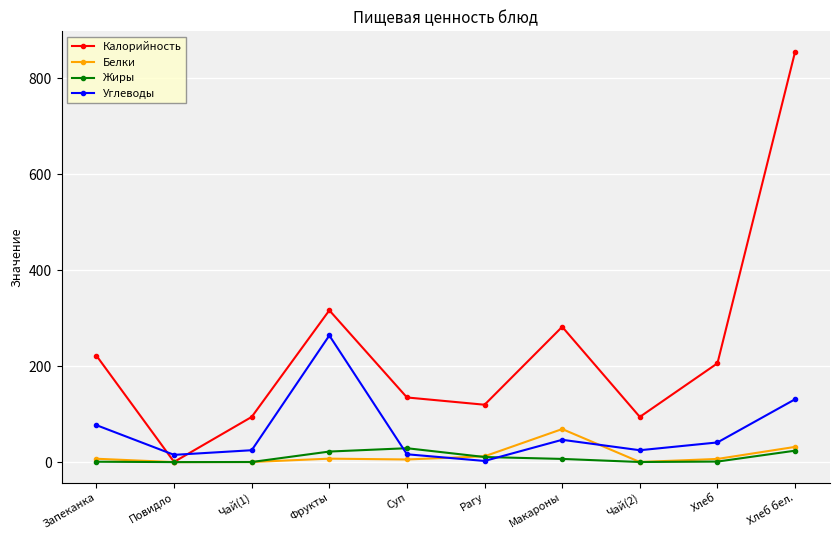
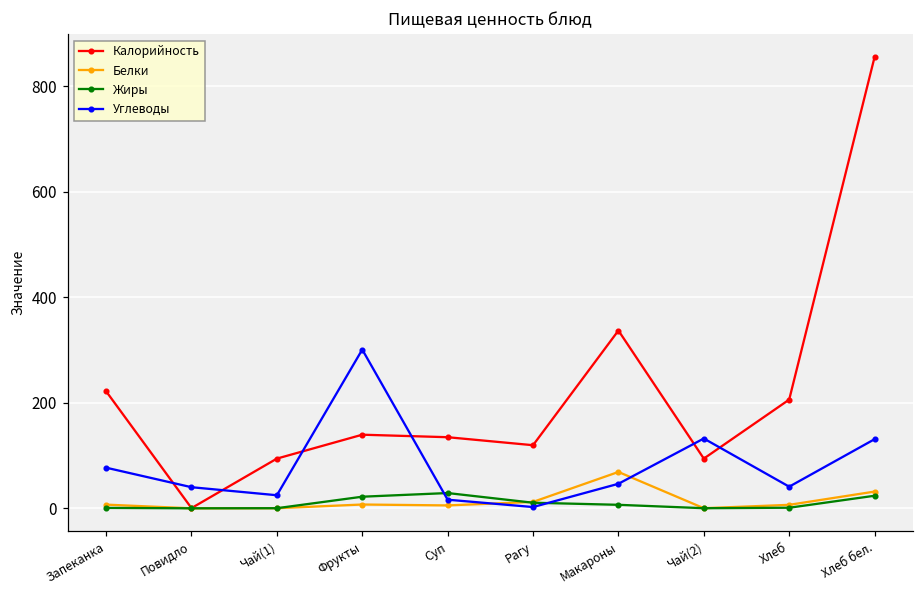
  {
    "Калорийность": {
      "Запеканка": 220,
      "Чай(1)": 90,
-     "Фрукты": 320,
+     "Фрукты": 140,
      "Суп": 130,
      "Рагу": 120,
-     "Макароны": 280,
+     "Макароны": 340,
      "Чай(2)": 90,
      "Хлеб": 210,
      "Хлеб бел.": 860
    },
    "Белки": {
      "Запеканка": 10,
      "Фрукты": 10,
      "Суп": 10,
      "Макароны": 70,
      "Хлеб": 10,
      "Хлеб бел.": 30
    },
    "Жиры": {
      "Запеканка": 0,
      "Фрукты": 20,
      "Суп": 30,
      "Макароны": 10,
      "Хлеб": 0,
      "Хлеб бел.": 20
    },
    "Углеводы": {
      "Запеканка": 80,
-     "Повидло": 20,
+     "Повидло": 40,
      "Чай(1)": 20,
-     "Фрукты": 260,
+     "Фрукты": 300,
      "Суп": 20,
      "Рагу": 0,
      "Макароны": 50,
-     "Чай(2)": 20,
+     "Чай(2)": 130,
      "Хлеб": 40,
      "Хлеб бел.": 130
    }
  }
